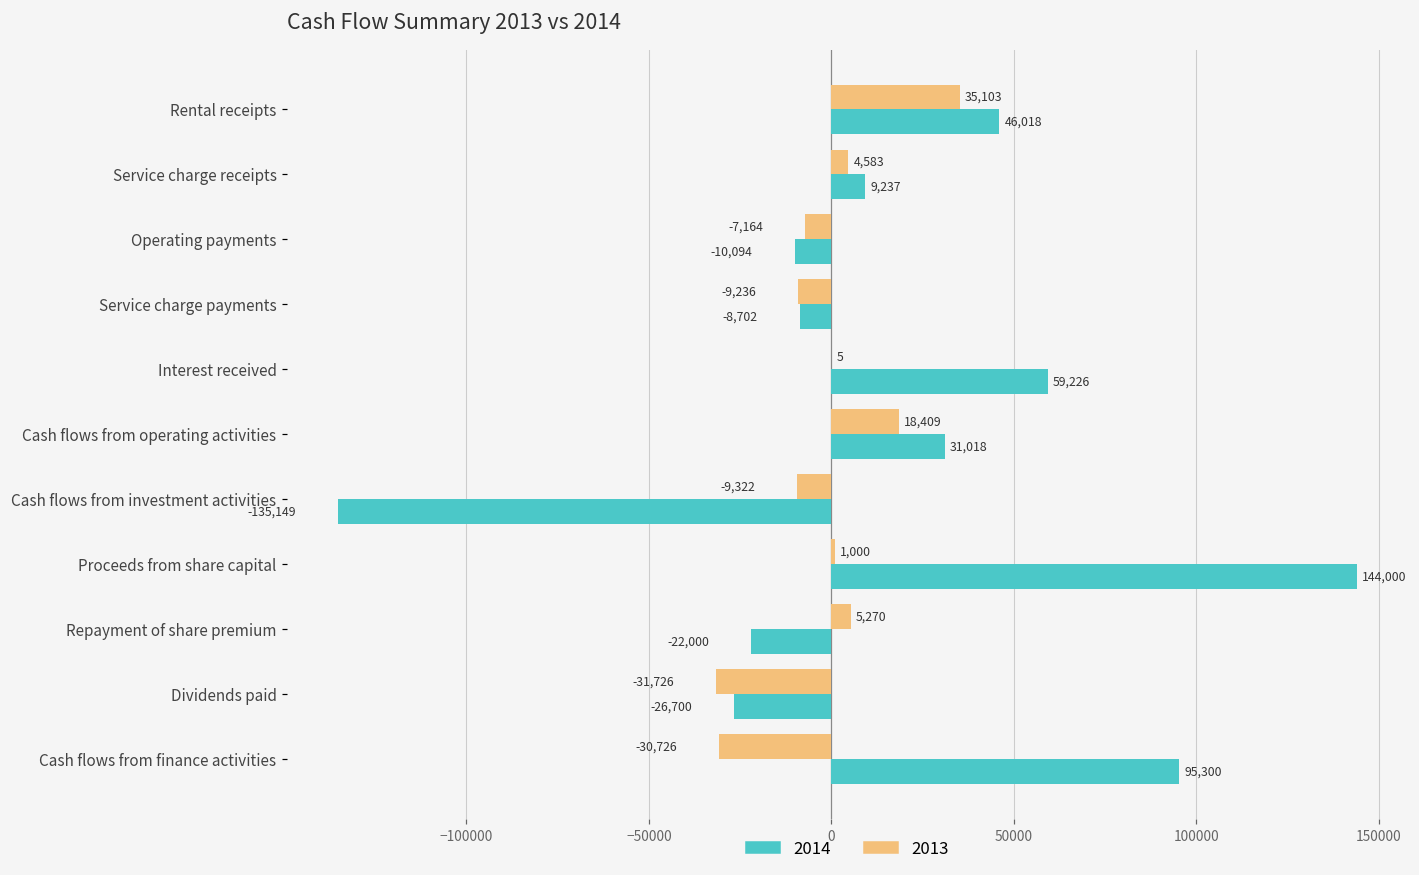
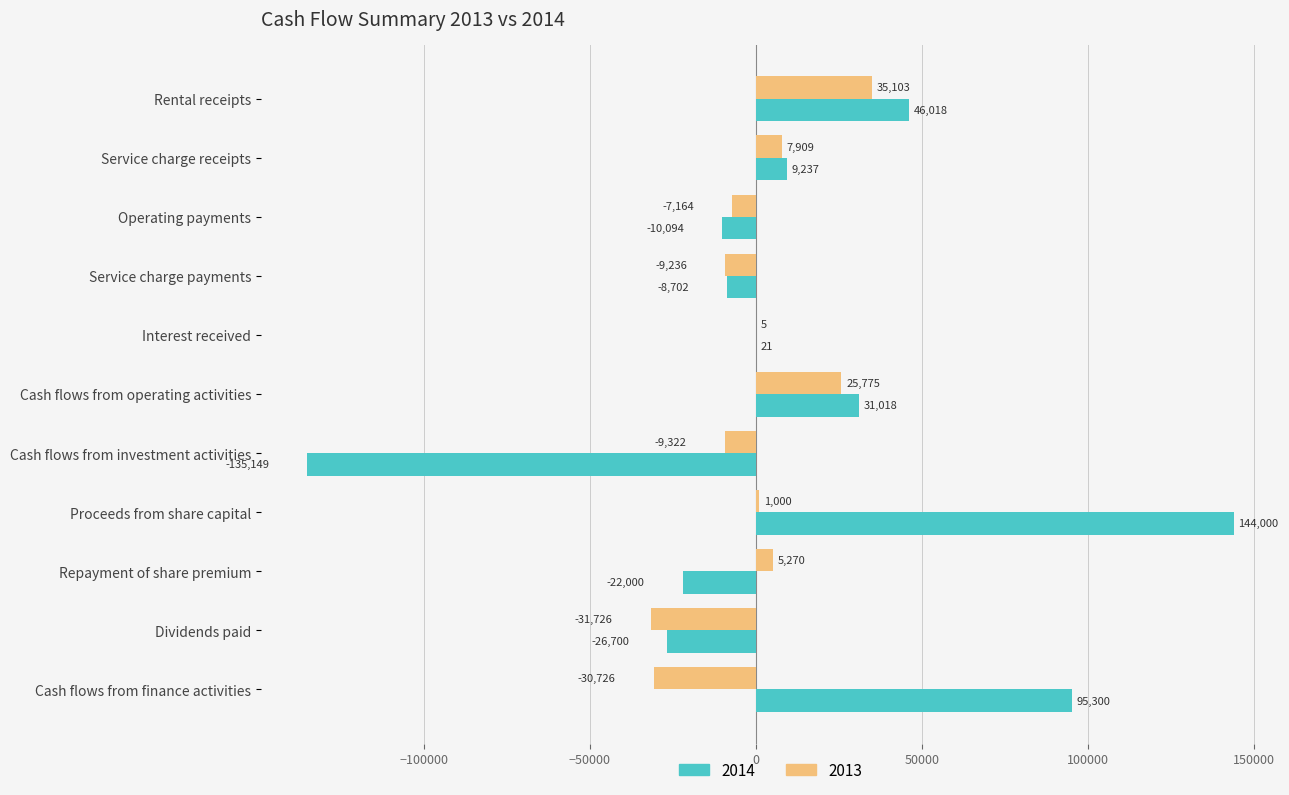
  {
    "2014": {
      "Rental receipts": "46,018",
      "Service charge receipts": "9,237",
-     "Interest received": "59,226",
+     "Interest received": "21",
      "Cash flows from operating activities": "31,018",
      "Proceeds from share capital": "144,000",
      "Cash flows from finance activities": "95,300"
    },
    "2013": {
      "Rental receipts": "35,103",
-     "Service charge receipts": "4,583",
+     "Service charge receipts": "7,909",
      "Interest received": "5",
-     "Cash flows from operating activities": "18,409",
+     "Cash flows from operating activities": "25,775",
      "Proceeds from share capital": "1,000",
      "Repayment of share premium": "5,270"
    }
  }
